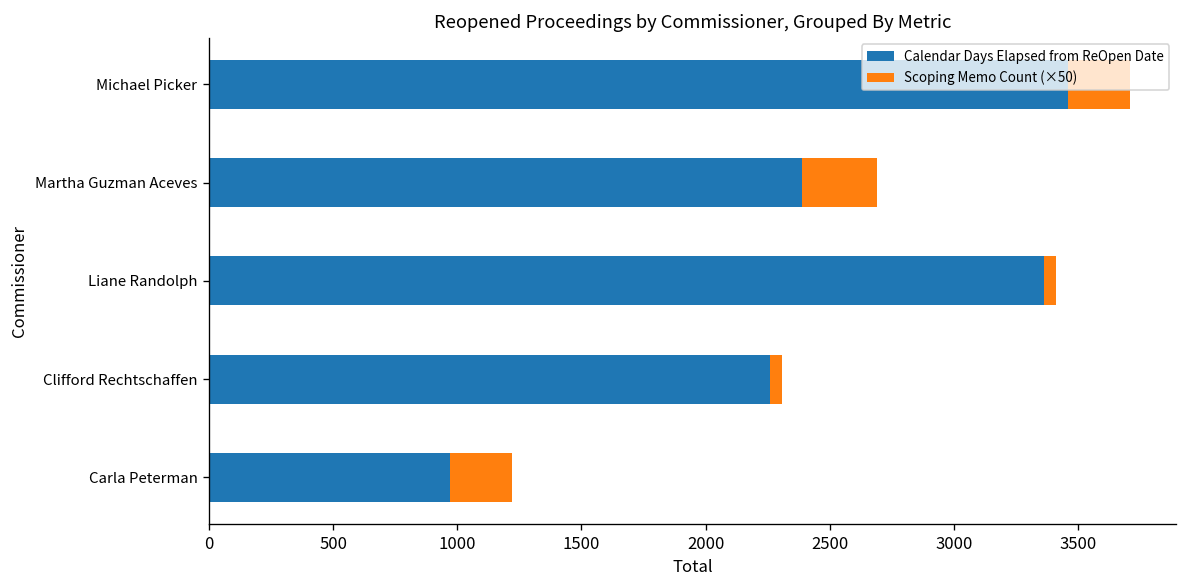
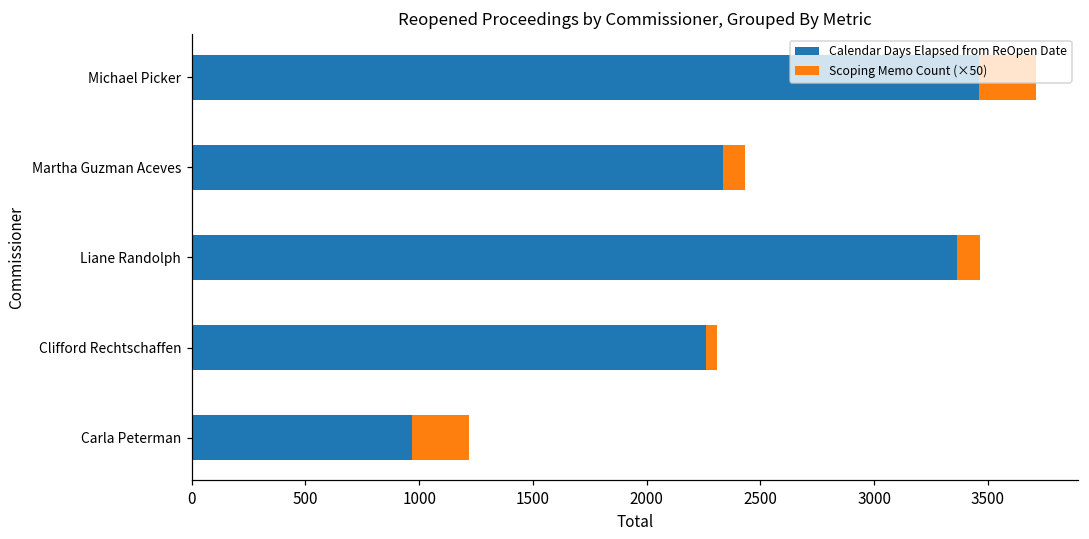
  {
    "Calendar Days Elapsed from ReOpen Date": {
-     "Martha Guzman Aceves": 2390,
+     "Martha Guzman Aceves": 2330,
      "Liane Randolph": 3360,
      "Clifford Rechtschaffen": 2260,
      "Carla Peterman": 970
    },
    "Scoping Memo Count (×50)": {
-     "Martha Guzman Aceves": 300,
-     "Liane Randolph": 50,
+     "Martha Guzman Aceves": 100,
+     "Liane Randolph": 100,
      "Clifford Rechtschaffen": 50,
      "Carla Peterman": 250
    }
  }
